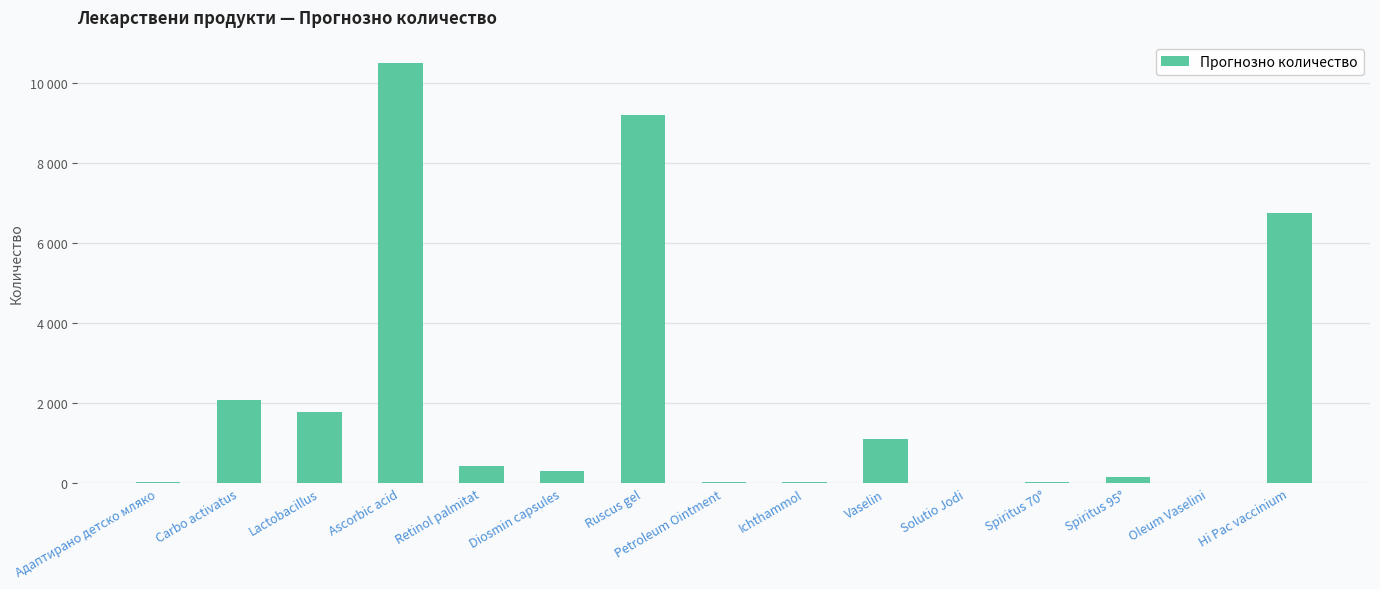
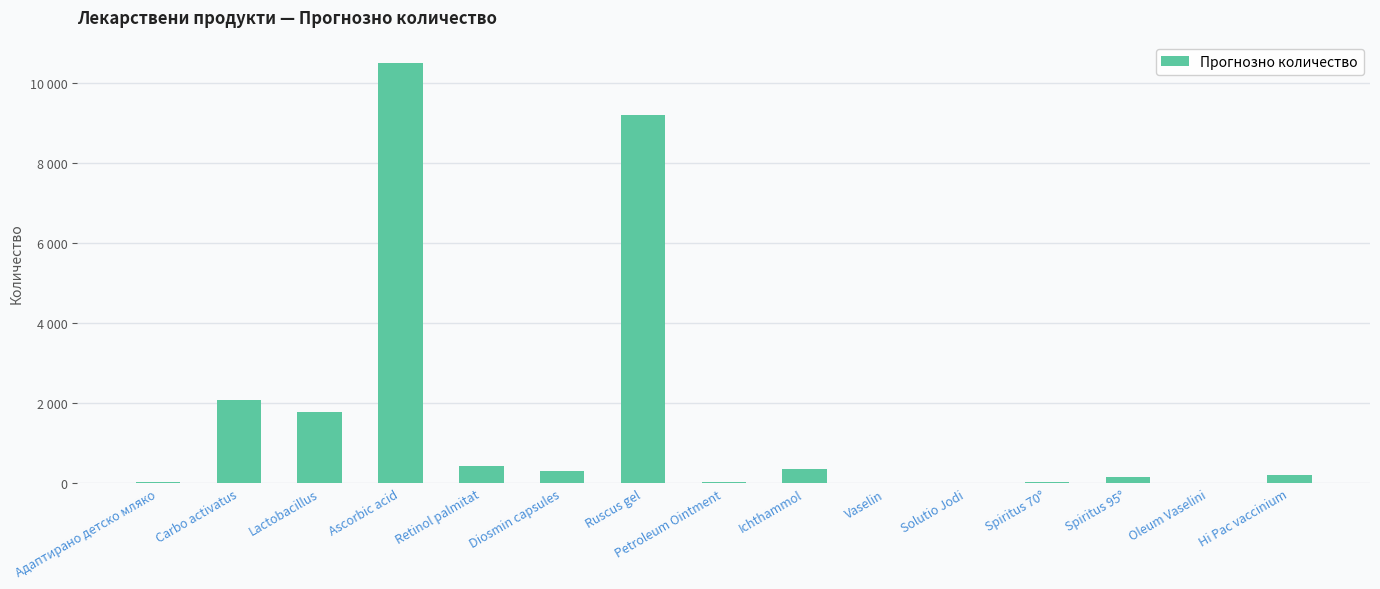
  {
    "Carbo activatus": 2100,
    "Lactobacillus": 1800,
    "Ascorbic acid": 10500,
    "Retinol palmitat": 400,
    "Diosmin capsules": 300,
    "Ruscus gel": 9200,
-   "Ichthammol": 0,
-   "Vaselin": 1100,
+   "Ichthammol": 400,
+   "Vaselin": 0,
    "Spiritus 95°": 200,
-   "Hi Pac vaccinium": 6800
+   "Hi Pac vaccinium": 200
  }
